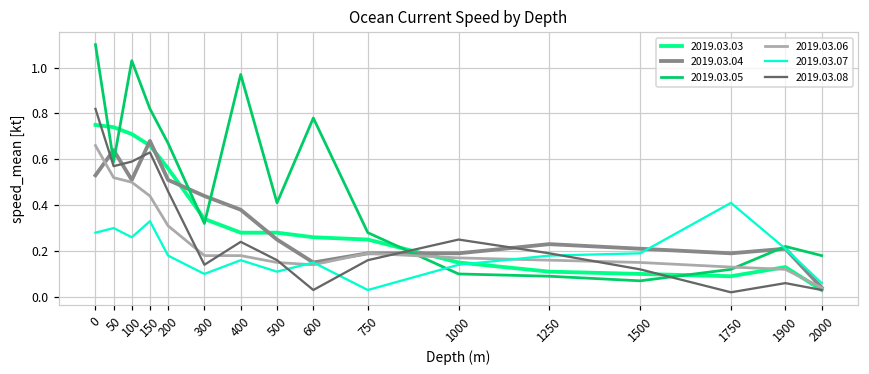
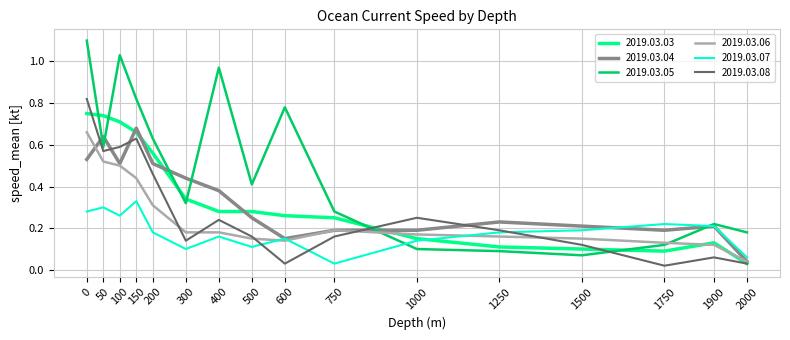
  {
    "2019.03.03": {
      "0": 0.75,
      "50": 0.74,
      "100": 0.71,
      "150": 0.66,
      "200": 0.56,
      "300": 0.34,
      "400": 0.28,
      "500": 0.28,
      "600": 0.26,
      "750": 0.25,
      "1250": 0.11,
      "1500": 0.10,
      "1750": 0.09
    },
    "2019.03.05": {
      "0": 1.10,
      "50": 0.59,
      "100": 1.03,
      "150": 0.82,
-     "200": 0.67,
+     "200": 0.63,
      "300": 0.32,
      "400": 0.97,
      "500": 0.41,
      "600": 0.78,
      "750": 0.28,
      "1000": 0.10,
      "1250": 0.09,
      "1500": 0.07,
      "2000": 0.18
    },
    "2019.03.07": {
      "0": 0.28,
      "50": 0.30,
      "100": 0.26,
      "150": 0.33,
      "200": 0.18,
      "300": 0.10,
      "400": 0.16,
      "500": 0.11,
      "750": 0.03,
      "1500": 0.19,
-     "1750": 0.41,
+     "1750": 0.22,
      "2000": 0.06
    }
  }
